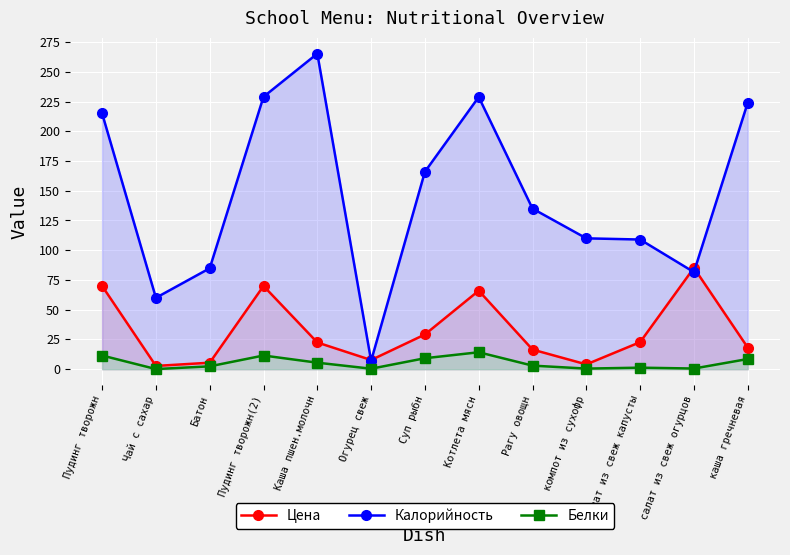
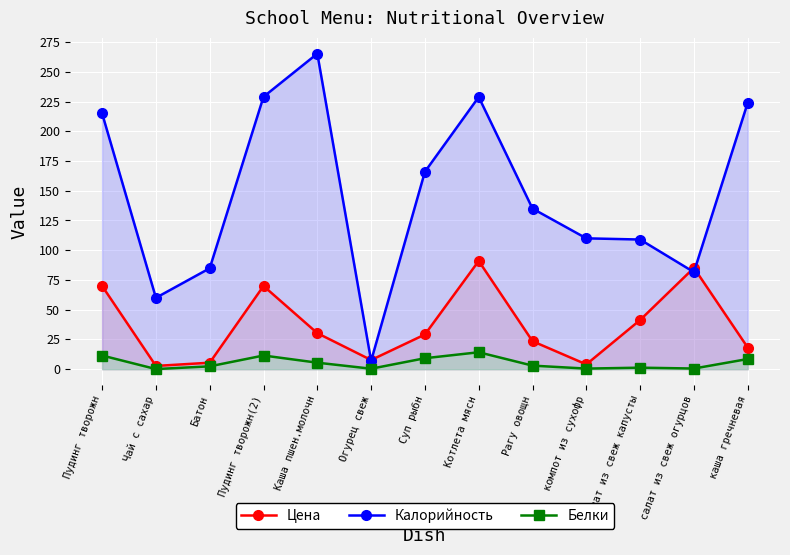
  {
    "Цена": {
      "Пудинг творожн": 70,
      "Чай с сахар": 3,
      "Батон": 5,
      "Пудинг творожн(2)": 70,
-     "Каша пшен.молочн": 22,
+     "Каша пшен.молочн": 30,
      "Суп рыбн": 29,
-     "Котлета мясн": 66,
-     "Рагу овощн": 16,
+     "Котлета мясн": 91,
+     "Рагу овощн": 24,
      "компот из сухофр": 4,
-     "салат из свеж капусты": 23,
+     "салат из свеж капусты": 41,
      "салат из свеж огурцов": 85,
      "каша гречневая": 18
    },
    "Калорийность": {
      "Пудинг творожн": 215,
      "Чай с сахар": 60,
      "Батон": 85,
      "Пудинг творожн(2)": 229,
      "Каша пшен.молочн": 265,
      "Суп рыбн": 166,
      "Котлета мясн": 229,
      "Рагу овощн": 135,
      "компот из сухофр": 110,
      "салат из свеж капусты": 109,
      "салат из свеж огурцов": 82,
      "каша гречневая": 224
    },
    "Белки": {
      "Пудинг творожн": 12,
      "Чай с сахар": 0,
      "Батон": 2,
      "Пудинг творожн(2)": 12,
      "Каша пшен.молочн": 5,
      "Огурец свеж": 0,
      "Суп рыбн": 9,
      "Котлета мясн": 14,
      "Рагу овощн": 3,
      "компот из сухофр": 1,
      "салат из свеж капусты": 1,
      "салат из свеж огурцов": 1,
      "каша гречневая": 9
    }
  }
